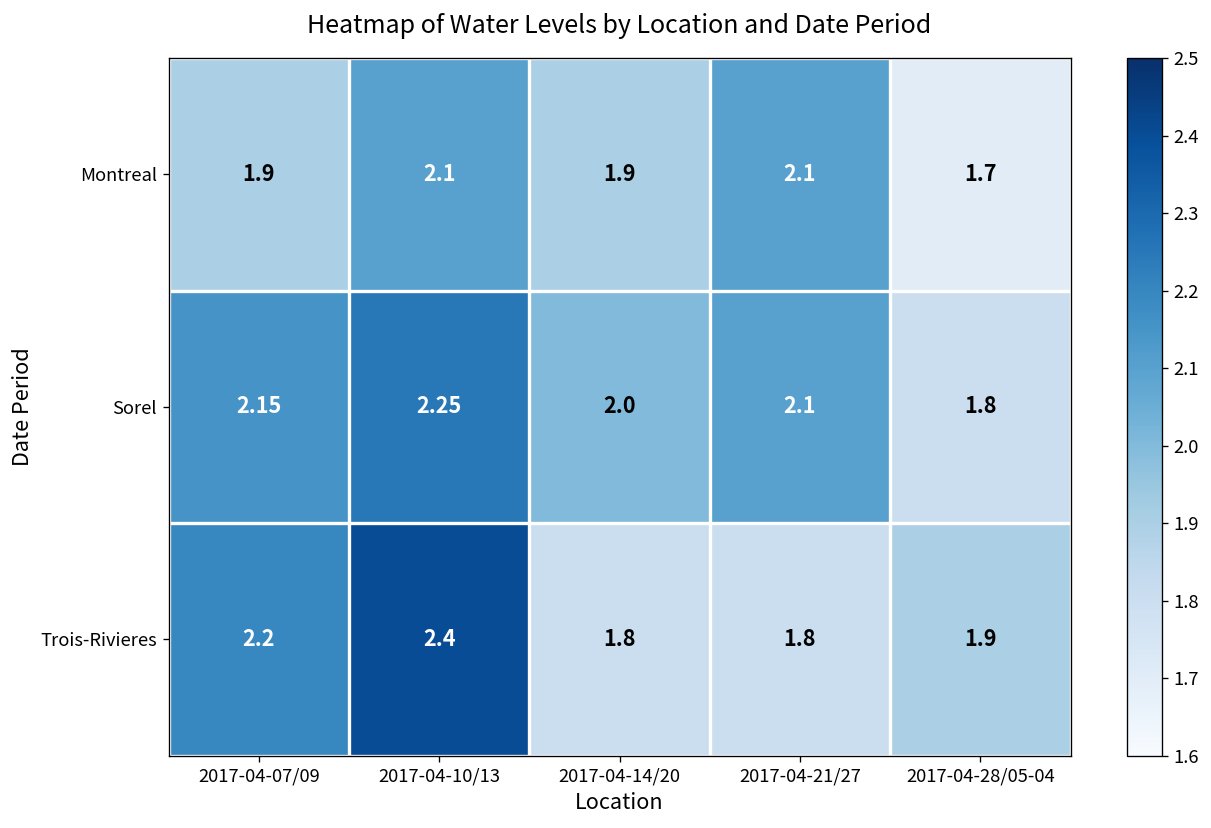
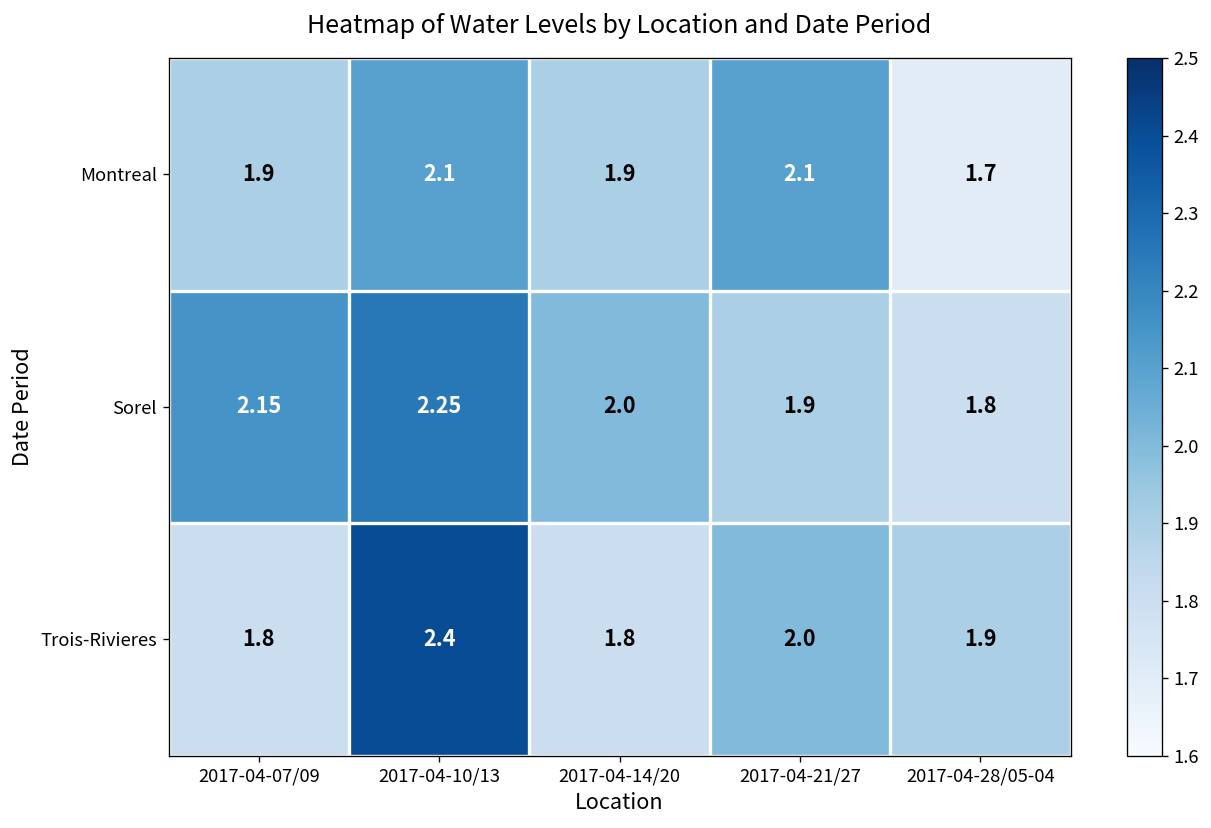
  {
    "Montreal": {
      "2017-04-07/09": 1.9,
      "2017-04-10/13": 2.1,
      "2017-04-14/20": 1.9,
      "2017-04-21/27": 2.1,
      "2017-04-28/05-04": 1.7
    },
    "Sorel": {
      "2017-04-07/09": 2.15,
      "2017-04-10/13": 2.25,
      "2017-04-14/20": 2.0,
-     "2017-04-21/27": 2.1,
+     "2017-04-21/27": 1.9,
      "2017-04-28/05-04": 1.8
    },
    "Trois-Rivieres": {
-     "2017-04-07/09": 2.2,
+     "2017-04-07/09": 1.8,
      "2017-04-10/13": 2.4,
      "2017-04-14/20": 1.8,
-     "2017-04-21/27": 1.8,
+     "2017-04-21/27": 2.0,
      "2017-04-28/05-04": 1.9
    }
  }
